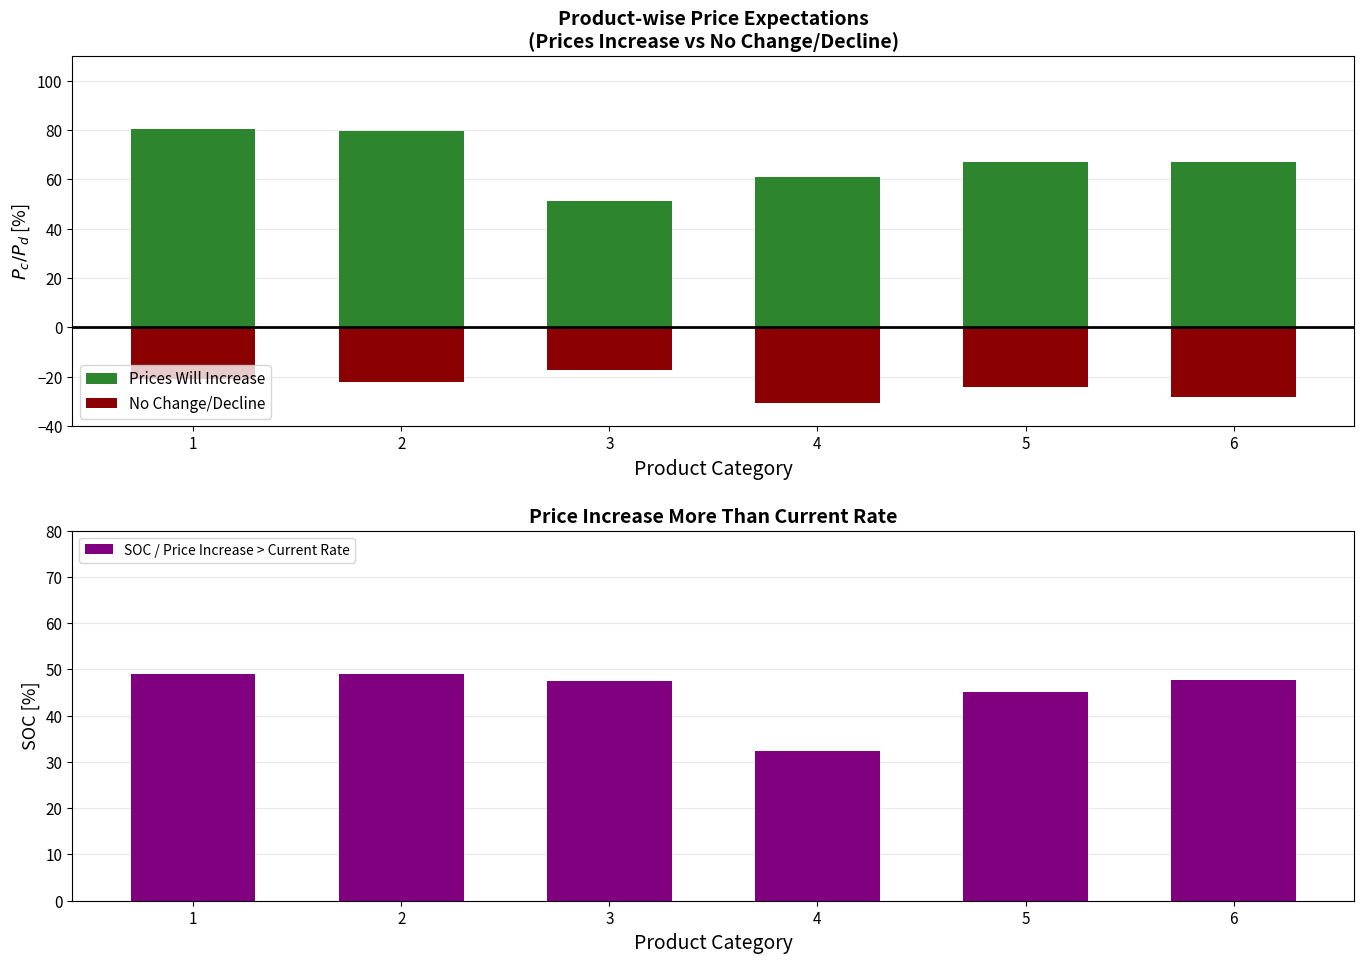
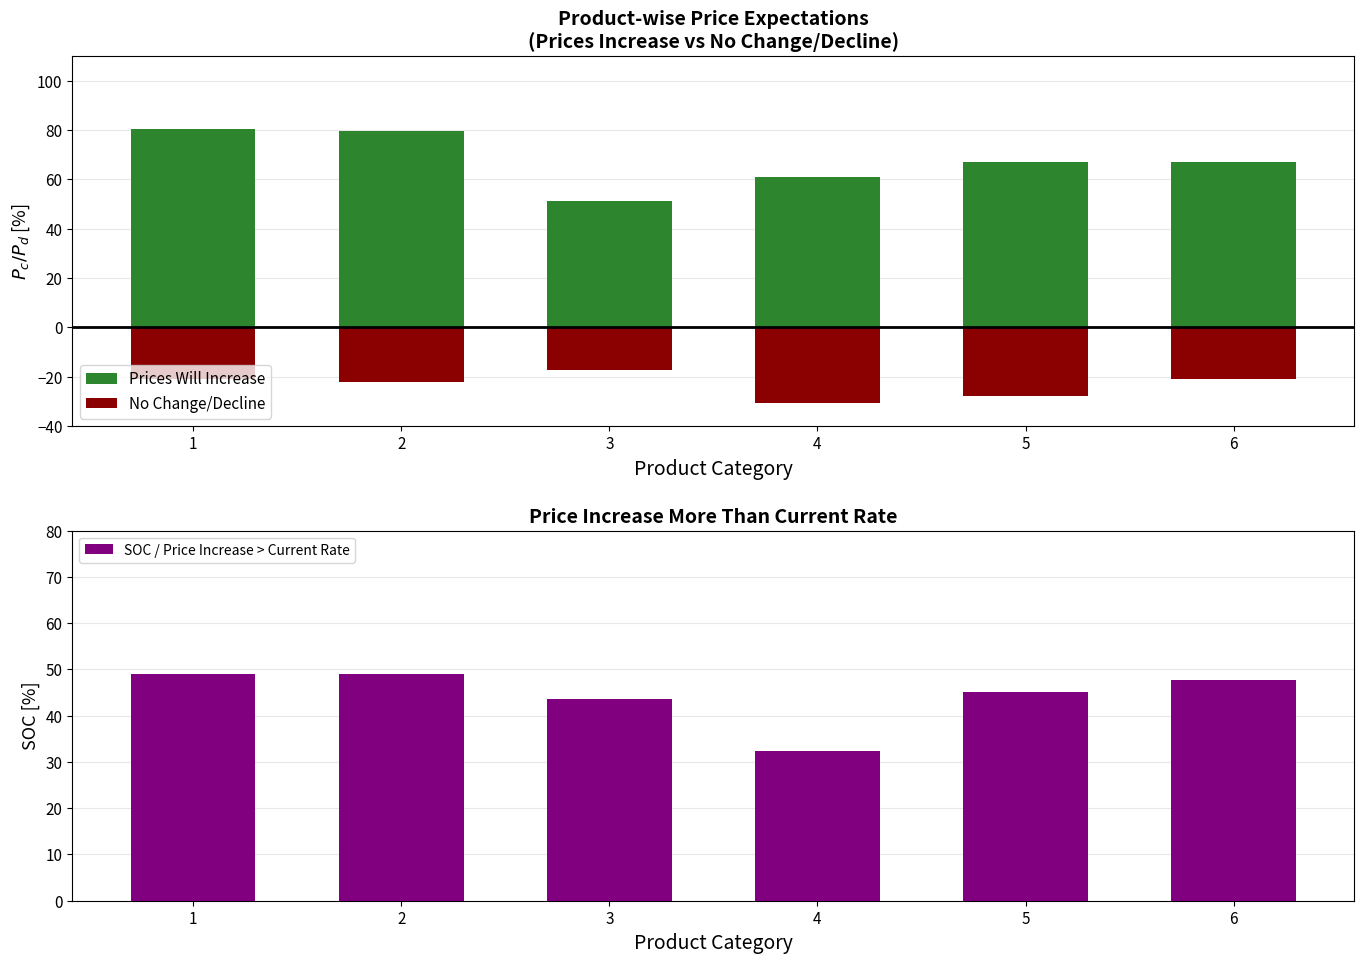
  {
    "Product-wise Price Expectations (Prices Increase vs No Change/Decline)": {
      "Prices Will Increase": {
        "1": 80,
        "2": 80,
        "3": 51,
        "4": 61,
        "5": 67,
        "6": 67
      },
      "No Change/Decline": {
        "2": -22,
        "3": -17,
        "4": -31,
-       "5": -24,
-       "6": -28
+       "5": -28,
+       "6": -21
      }
    },
    "Price Increase More Than Current Rate": {
      "1": 49,
      "2": 49,
-     "3": 48,
+     "3": 44,
      "4": 32,
      "5": 45,
      "6": 48
    }
  }
